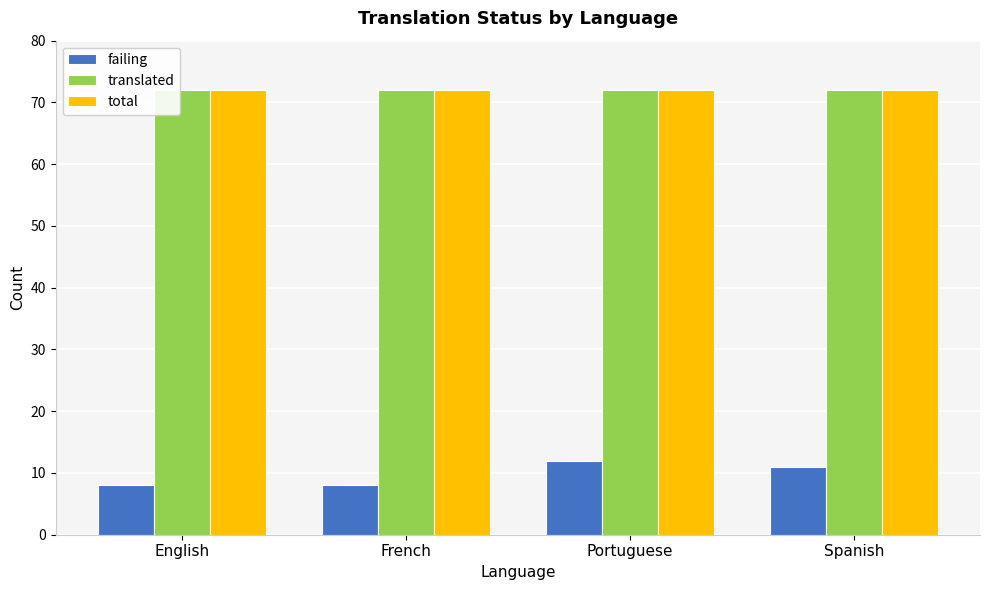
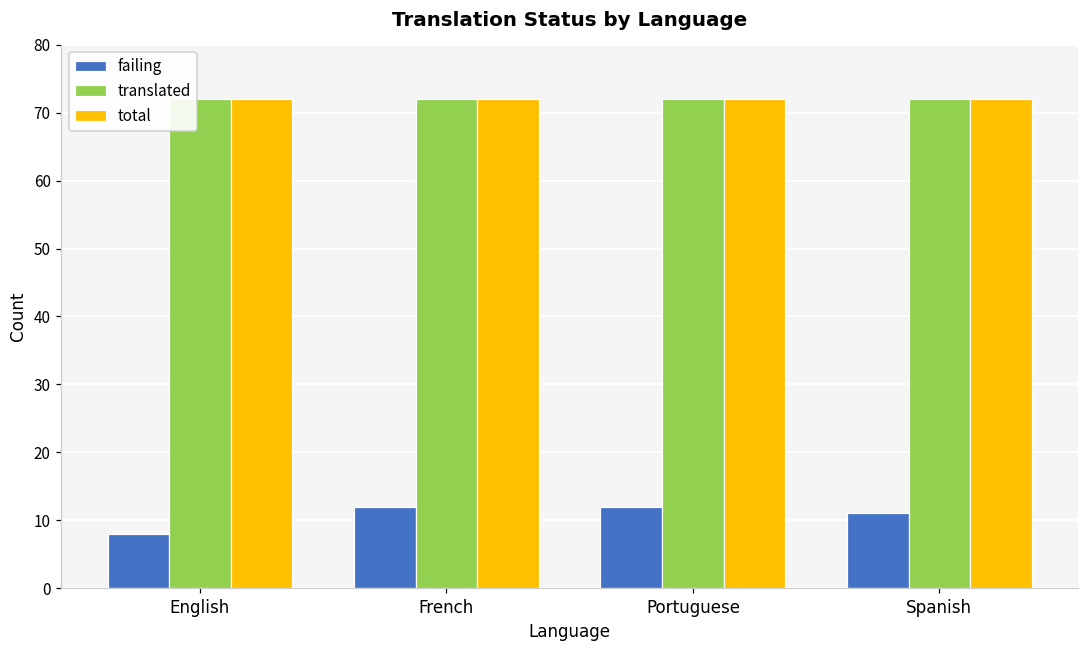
  {
    "failing": {
      "English": 8,
-     "French": 8,
+     "French": 12,
      "Portuguese": 12,
      "Spanish": 11
    },
    "translated": {
      "English": 72,
      "French": 72,
      "Portuguese": 72,
      "Spanish": 72
    },
    "total": {
      "English": 72,
      "French": 72,
      "Portuguese": 72,
      "Spanish": 72
    }
  }
